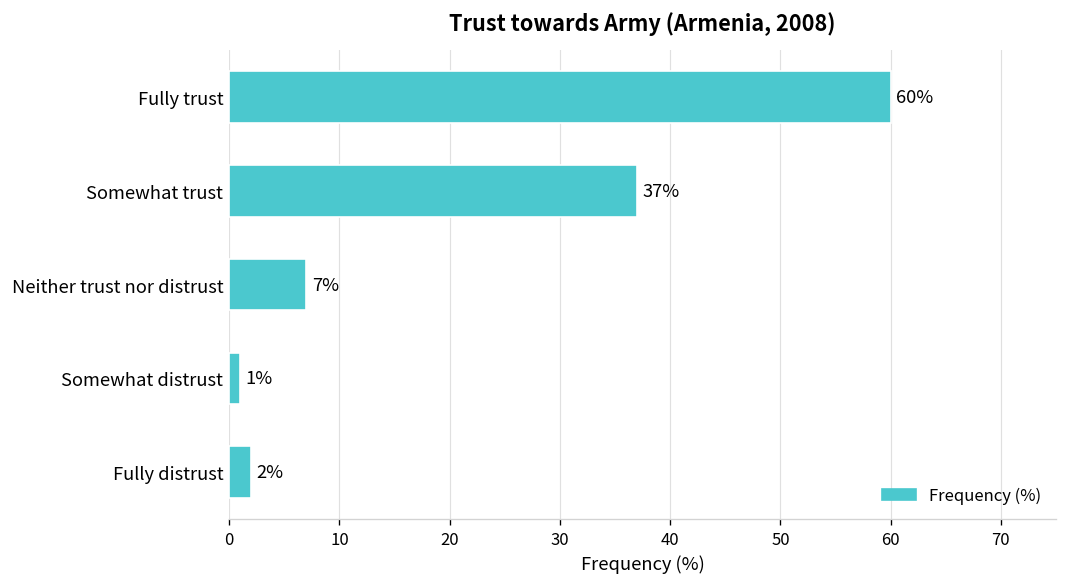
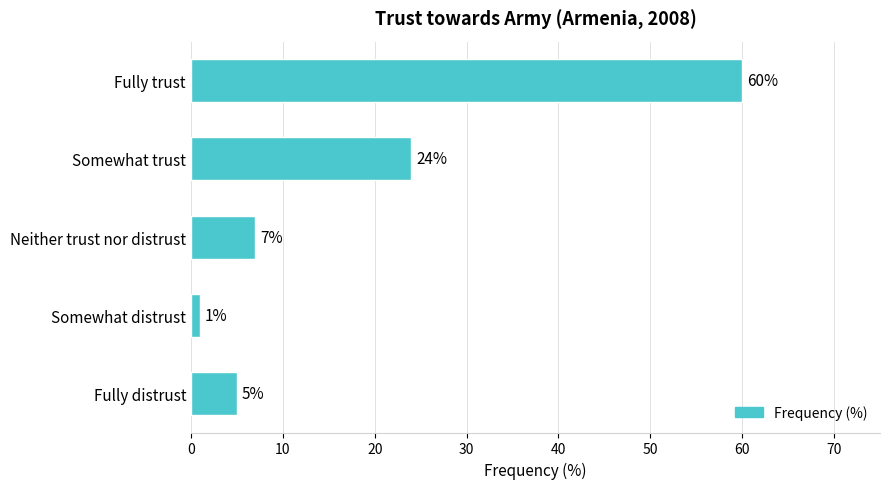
  {
    "Fully trust": "60%",
-   "Somewhat trust": "37%",
+   "Somewhat trust": "24%",
    "Neither trust nor distrust": "7%",
    "Somewhat distrust": "1%",
-   "Fully distrust": "2%"
+   "Fully distrust": "5%"
  }
